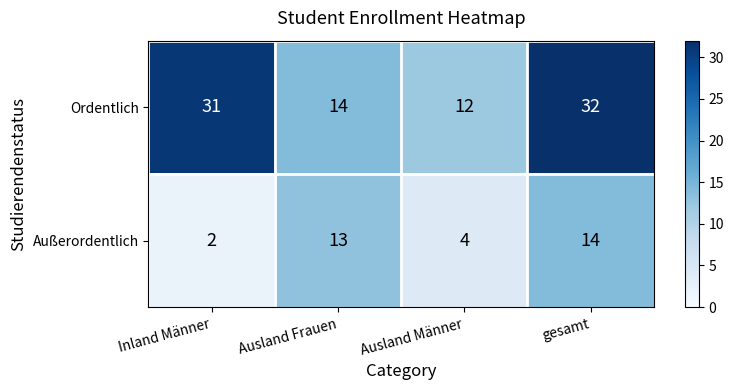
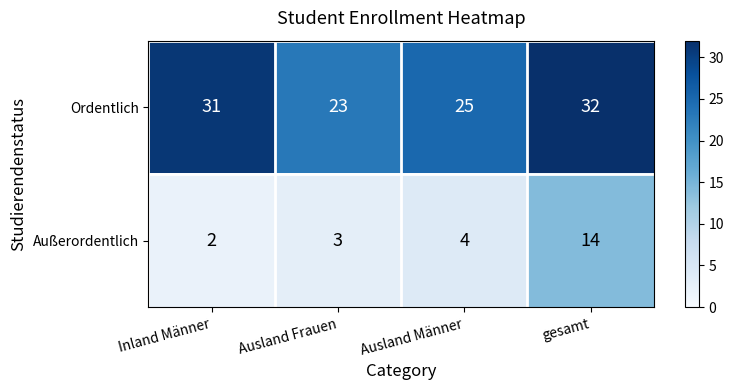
  {
    "Ordentlich": {
      "Inland Männer": 31,
-     "Ausland Frauen": 14,
-     "Ausland Männer": 12,
+     "Ausland Frauen": 23,
+     "Ausland Männer": 25,
      "gesamt": 32
    },
    "Außerordentlich": {
      "Inland Männer": 2,
-     "Ausland Frauen": 13,
+     "Ausland Frauen": 3,
      "Ausland Männer": 4,
      "gesamt": 14
    }
  }
